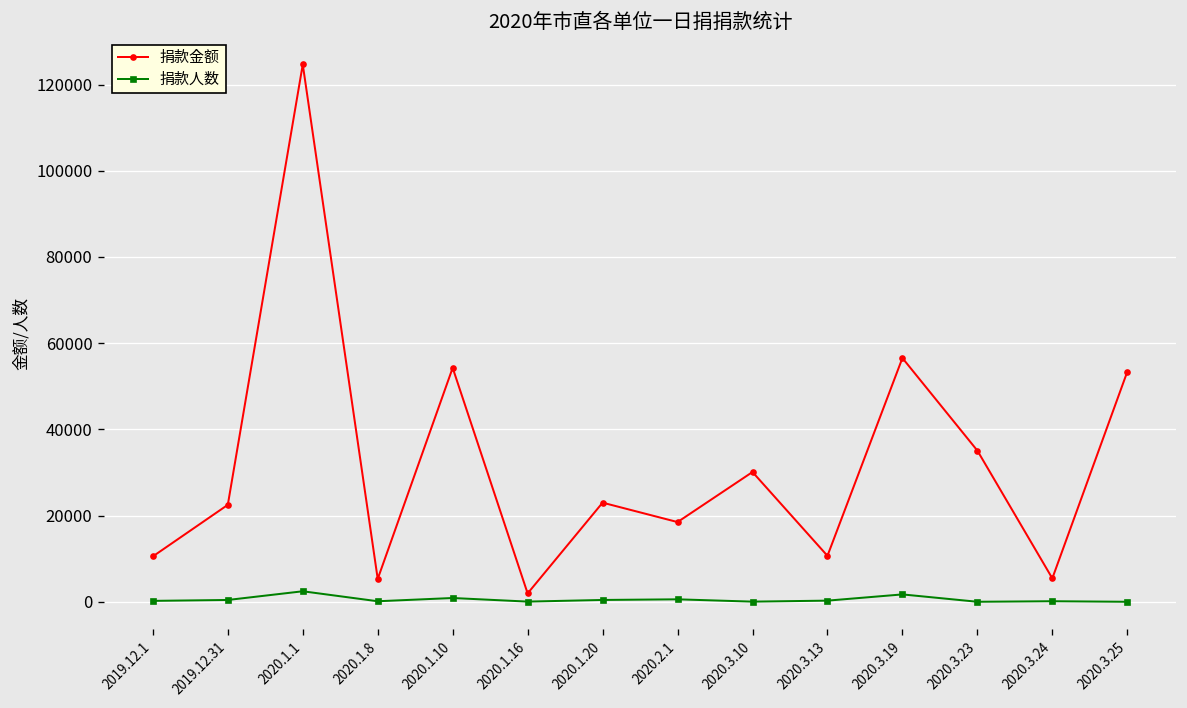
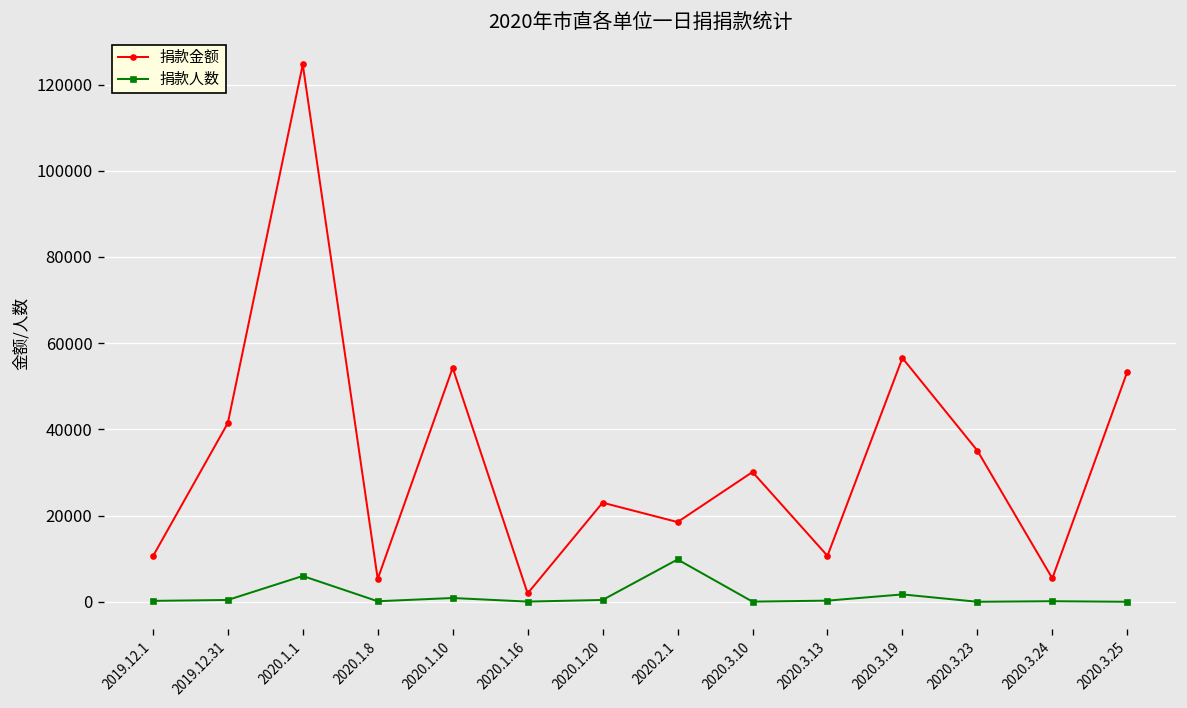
  {
    "捐款金额": {
      "2019.12.1": 11000,
-     "2019.12.31": 23000,
+     "2019.12.31": 41000,
      "2020.1.1": 125000,
      "2020.1.8": 5000,
      "2020.1.10": 54000,
      "2020.1.16": 2000,
      "2020.1.20": 23000,
      "2020.2.1": 19000,
      "2020.3.10": 30000,
      "2020.3.13": 11000,
      "2020.3.19": 57000,
      "2020.3.23": 35000,
      "2020.3.24": 5000,
      "2020.3.25": 53000
    },
    "捐款人数": {
      "2019.12.1": 0,
      "2019.12.31": 0,
-     "2020.1.1": 2000,
+     "2020.1.1": 6000,
      "2020.1.8": 0,
      "2020.1.10": 1000,
      "2020.1.16": 0,
      "2020.1.20": 0,
-     "2020.2.1": 1000,
+     "2020.2.1": 10000,
      "2020.3.10": 0,
      "2020.3.13": 0,
      "2020.3.19": 2000,
      "2020.3.23": 0,
      "2020.3.24": 0,
      "2020.3.25": 0
    }
  }
